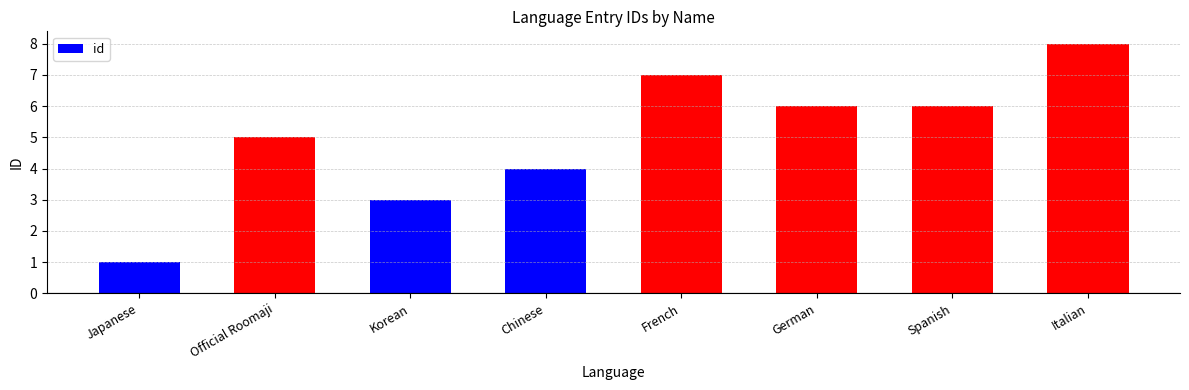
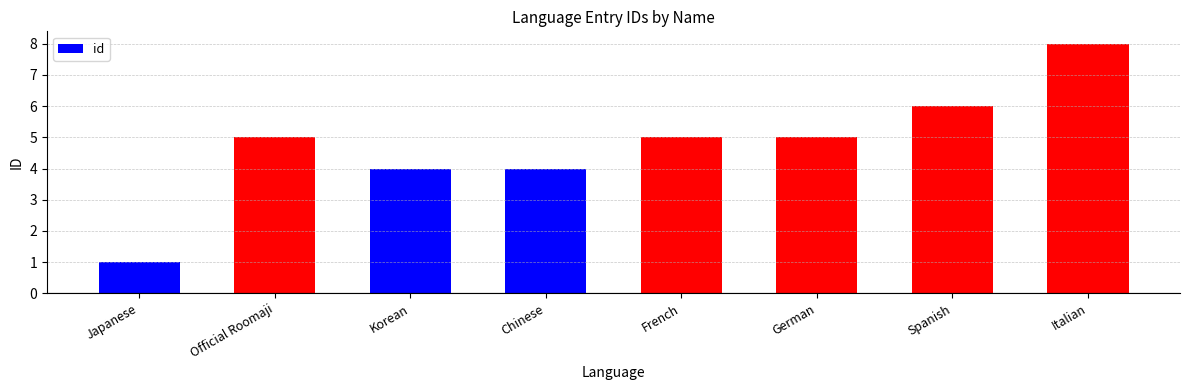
  {
    "Japanese": 1,
    "Official Roomaji": 5,
-   "Korean": 3,
+   "Korean": 4,
    "Chinese": 4,
-   "French": 7,
-   "German": 6,
+   "French": 5,
+   "German": 5,
    "Spanish": 6,
    "Italian": 8
  }
